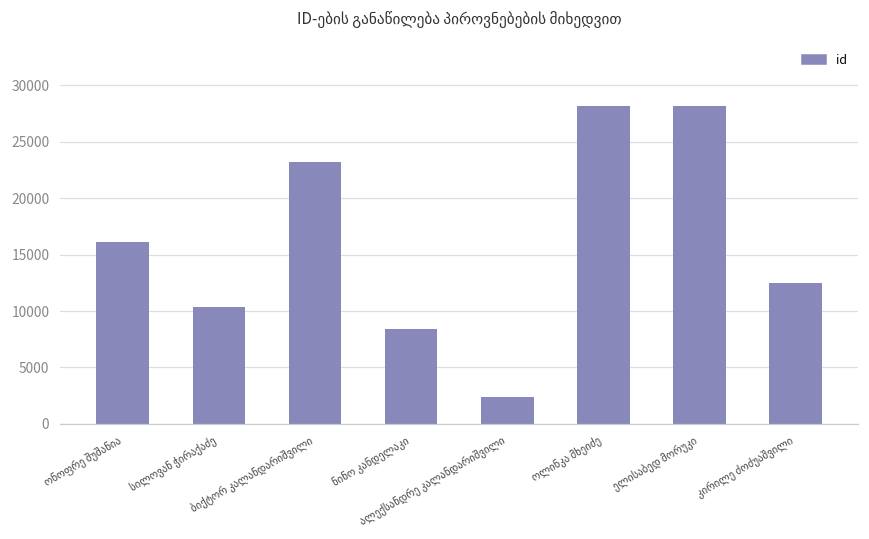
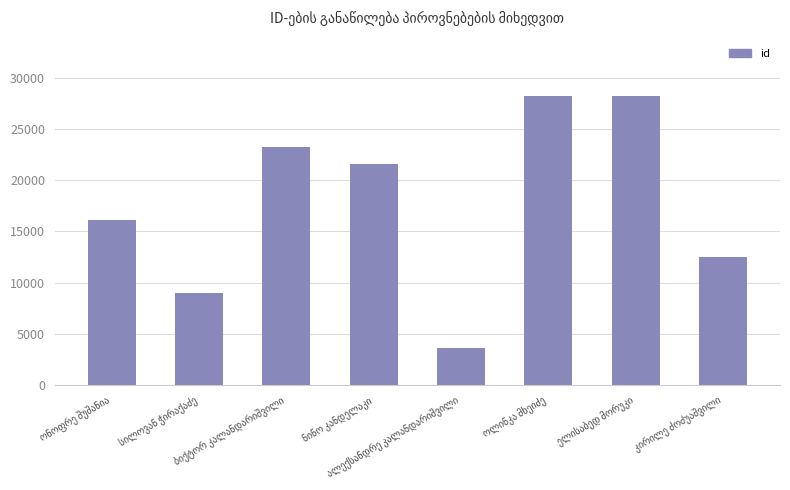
  {
    "ონოფრე შუშანია": 16200,
-   "სილოვან ჭირაქაძე": 10400,
+   "სილოვან ჭირაქაძე": 9000,
    "ბიქტორ კალანდარიშვილი": 23200,
-   "ნინო კანდელაკი": 8400,
-   "ალექსანდრე კალანდარიშვილი": 2300,
+   "ნინო კანდელაკი": 21500,
+   "ალექსანდრე კალანდარიშვილი": 3700,
    "ოლინკა მხეიძე": 28200,
    "ელისაბედ მორუკი": 28200,
    "კირილე ძოძუაშვილი": 12500
  }
